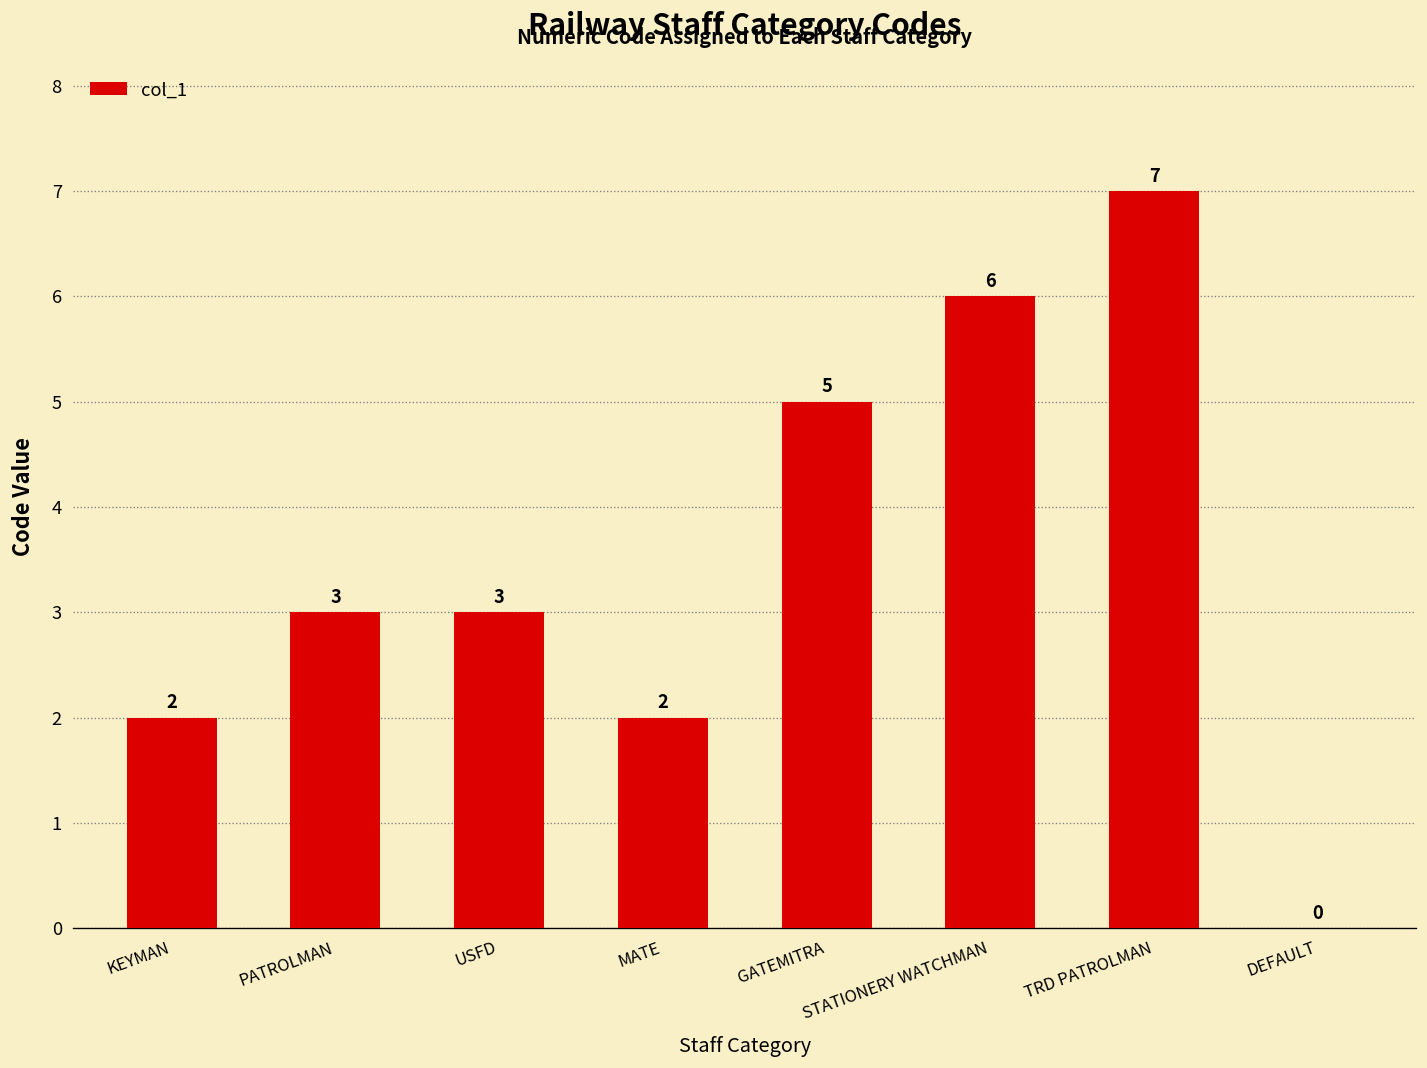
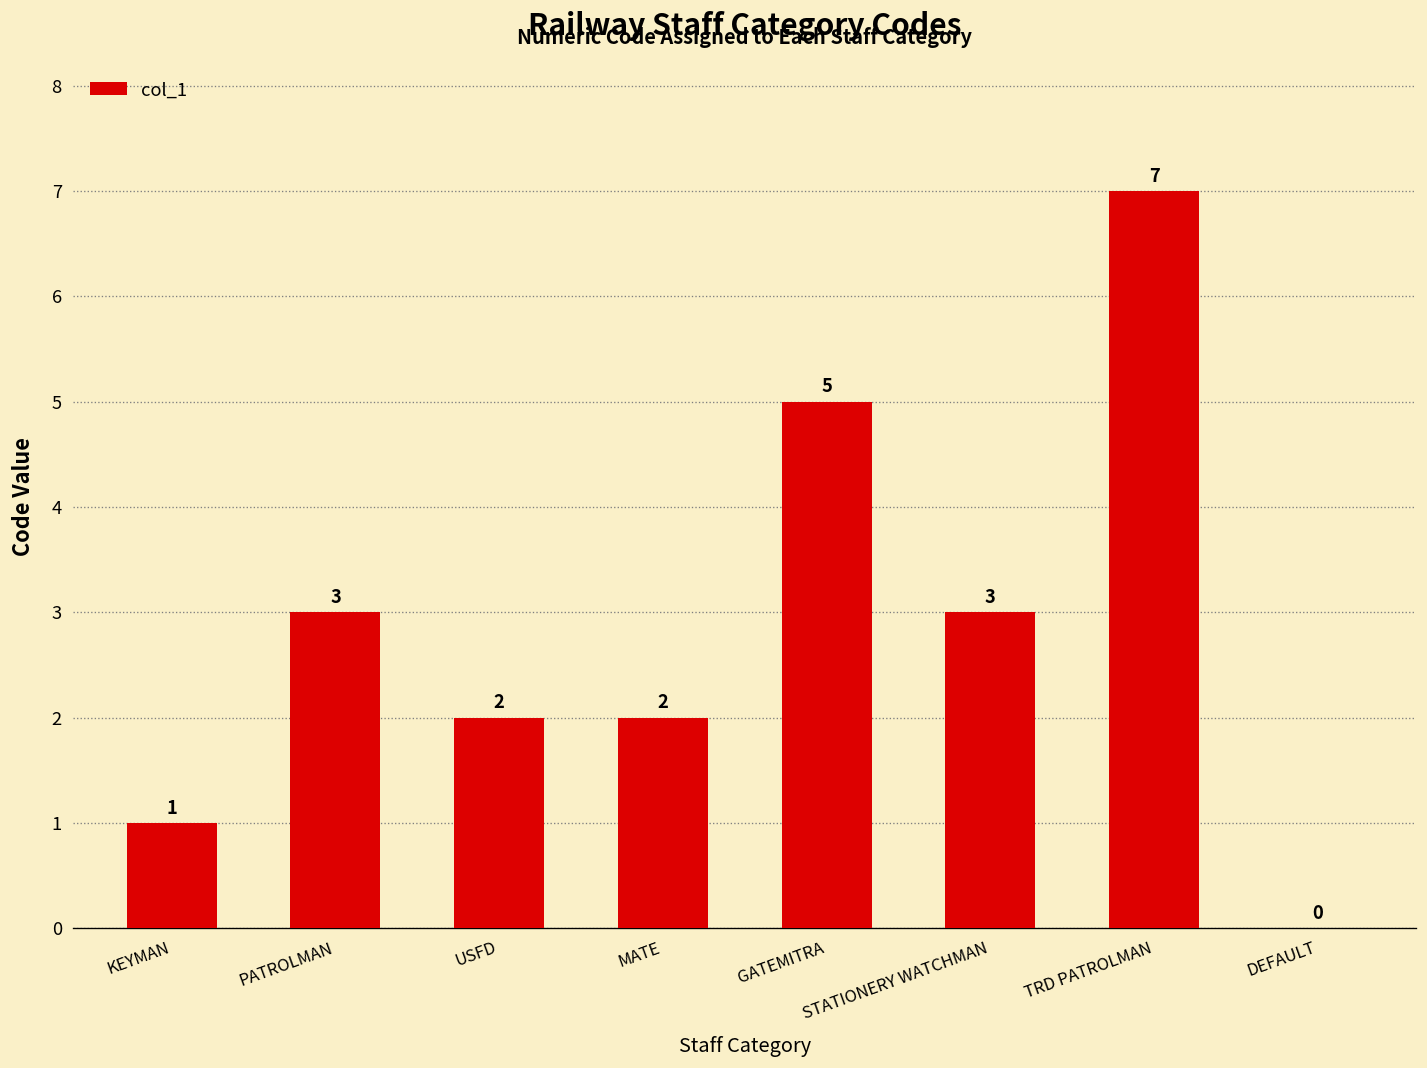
  {
-   "KEYMAN": 2,
+   "KEYMAN": 1,
    "PATROLMAN": 3,
-   "USFD": 3,
+   "USFD": 2,
    "MATE": 2,
    "GATEMITRA": 5,
-   "STATIONERY WATCHMAN": 6,
+   "STATIONERY WATCHMAN": 3,
    "TRD PATROLMAN": 7,
    "DEFAULT": 0
  }
